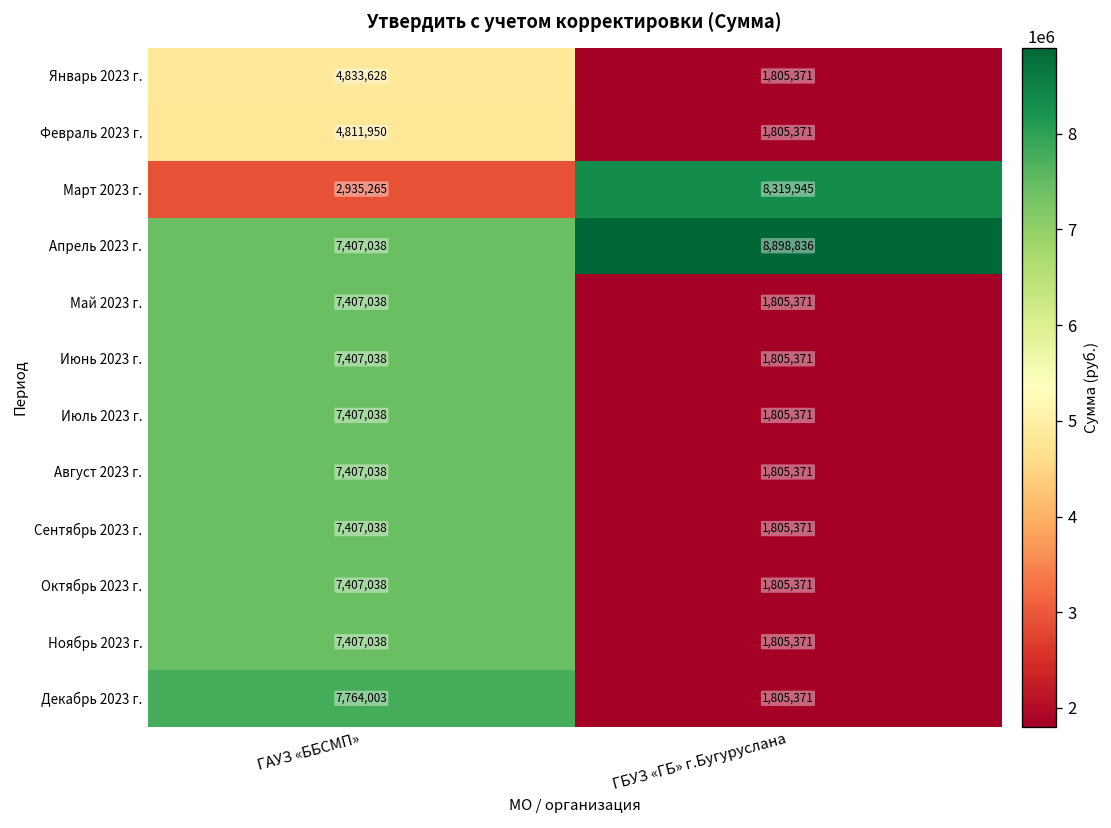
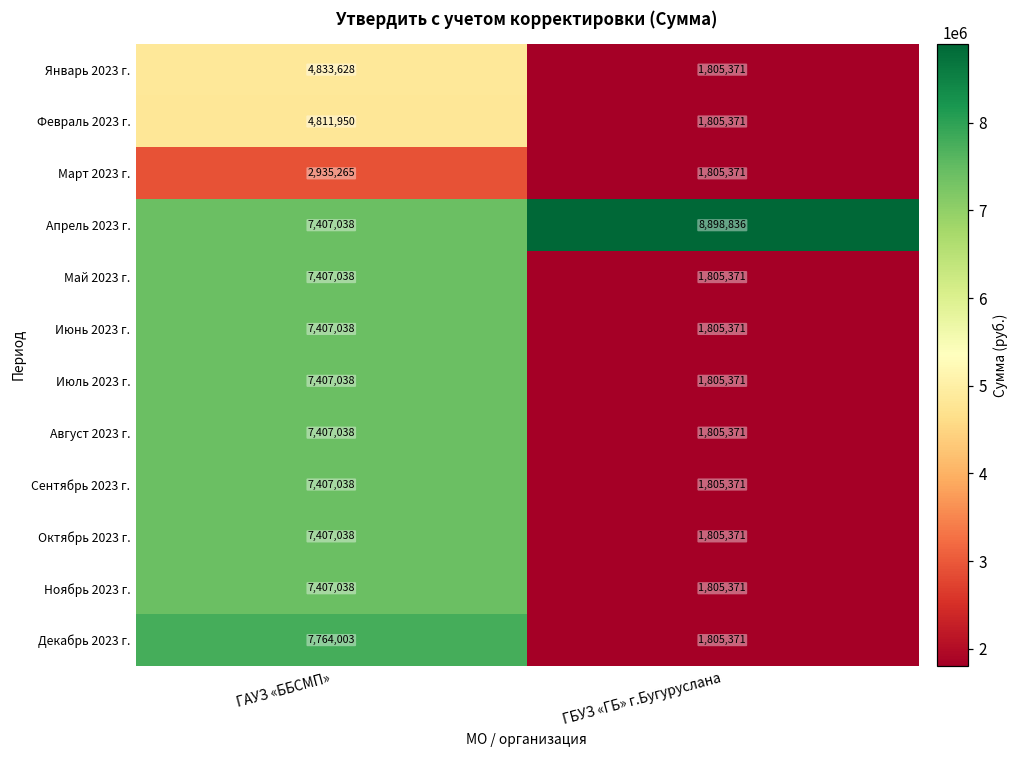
  {
    "Март 2023 г.": {
-     "ГБУЗ «ГБ» г.Бугуруслана": "8,319,945"
+     "ГБУЗ «ГБ» г.Бугуруслана": "1,805,371"
    }
  }
